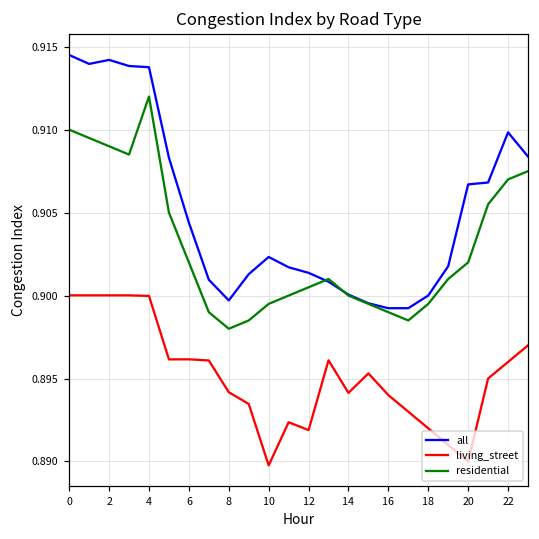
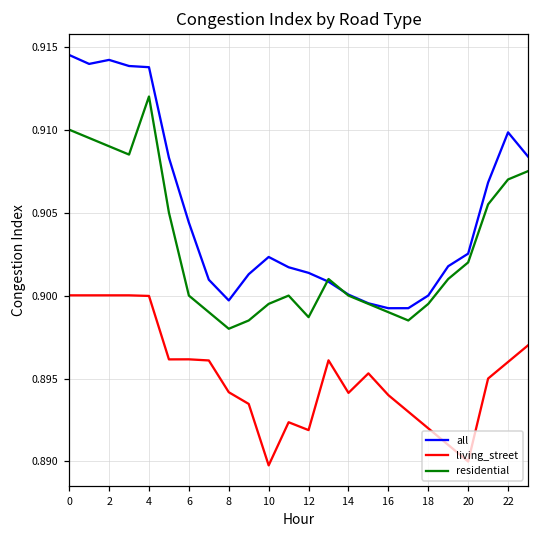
  {
    "all": {
      "0": 0.9145,
      "2": 0.9142,
      "4": 0.9138,
      "6": 0.9044,
      "8": 0.8997,
      "10": 0.9023,
      "12": 0.9014,
      "16": 0.8992,
      "18": 0.9000,
-     "20": 0.9067,
+     "20": 0.9025,
      "22": 0.9098
    },
    "living_street": {
      "0": 0.9000,
      "2": 0.9000,
      "4": 0.9000,
      "6": 0.8962,
      "8": 0.8942,
      "10": 0.8898,
      "12": 0.8919,
      "14": 0.8941,
      "16": 0.8940,
      "22": 0.8960
    },
    "residential": {
      "0": 0.9100,
      "2": 0.9090,
      "4": 0.9120,
-     "6": 0.902,
+     "6": 0.900,
      "8": 0.8980,
      "10": 0.8995,
-     "12": 0.9005,
+     "12": 0.8987,
      "16": 0.8990,
      "18": 0.8995,
      "20": 0.9020,
      "22": 0.9070
    }
  }
